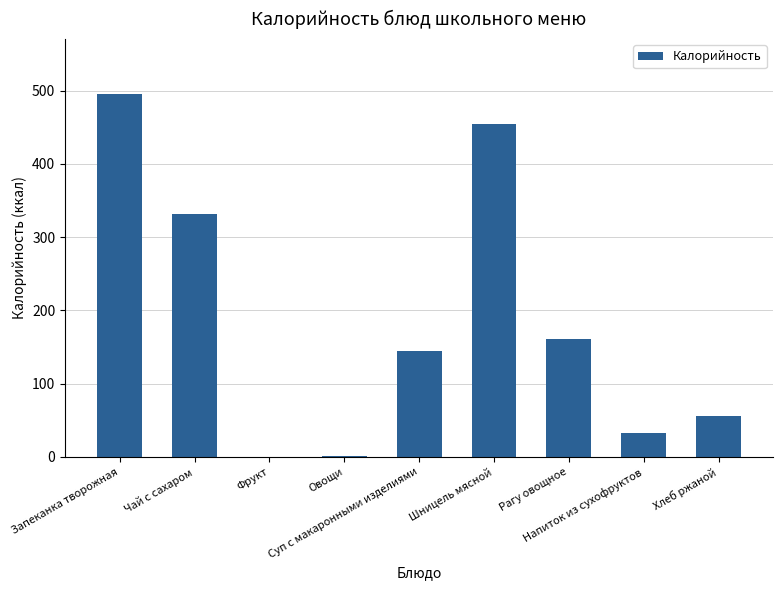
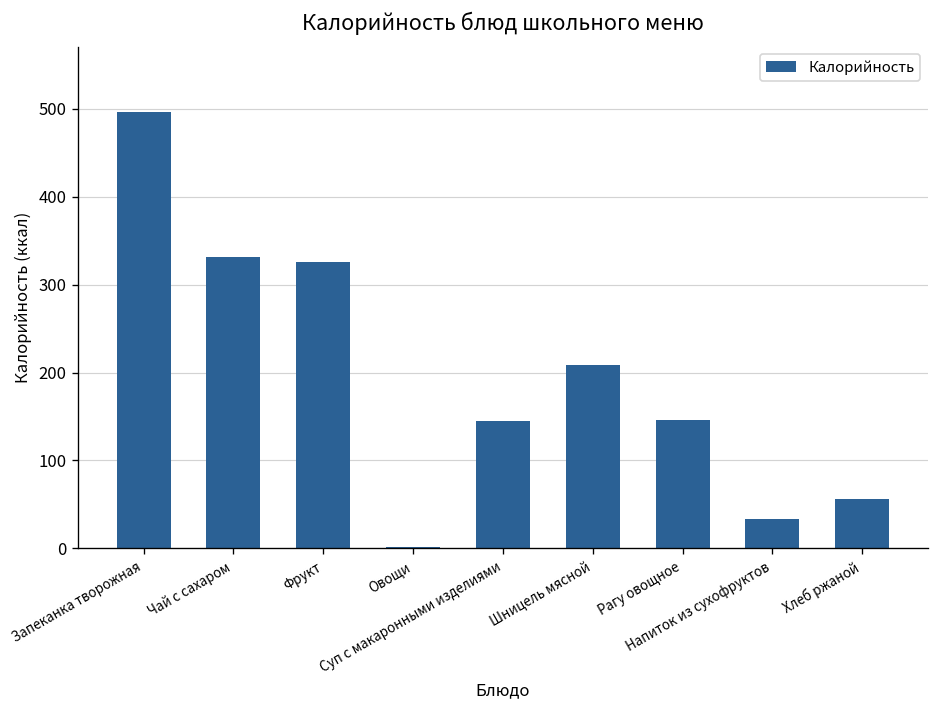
  {
    "Запеканка творожная": 500,
    "Чай с сахаром": 330,
-   "Фрукт": 0,
+   "Фрукт": 330,
    "Суп с макаронными изделиями": 150,
-   "Шницель мясной": 460,
-   "Рагу овощное": 160,
+   "Шницель мясной": 210,
+   "Рагу овощное": 150,
    "Напиток из сухофруктов": 30,
    "Хлеб ржаной": 60
  }
